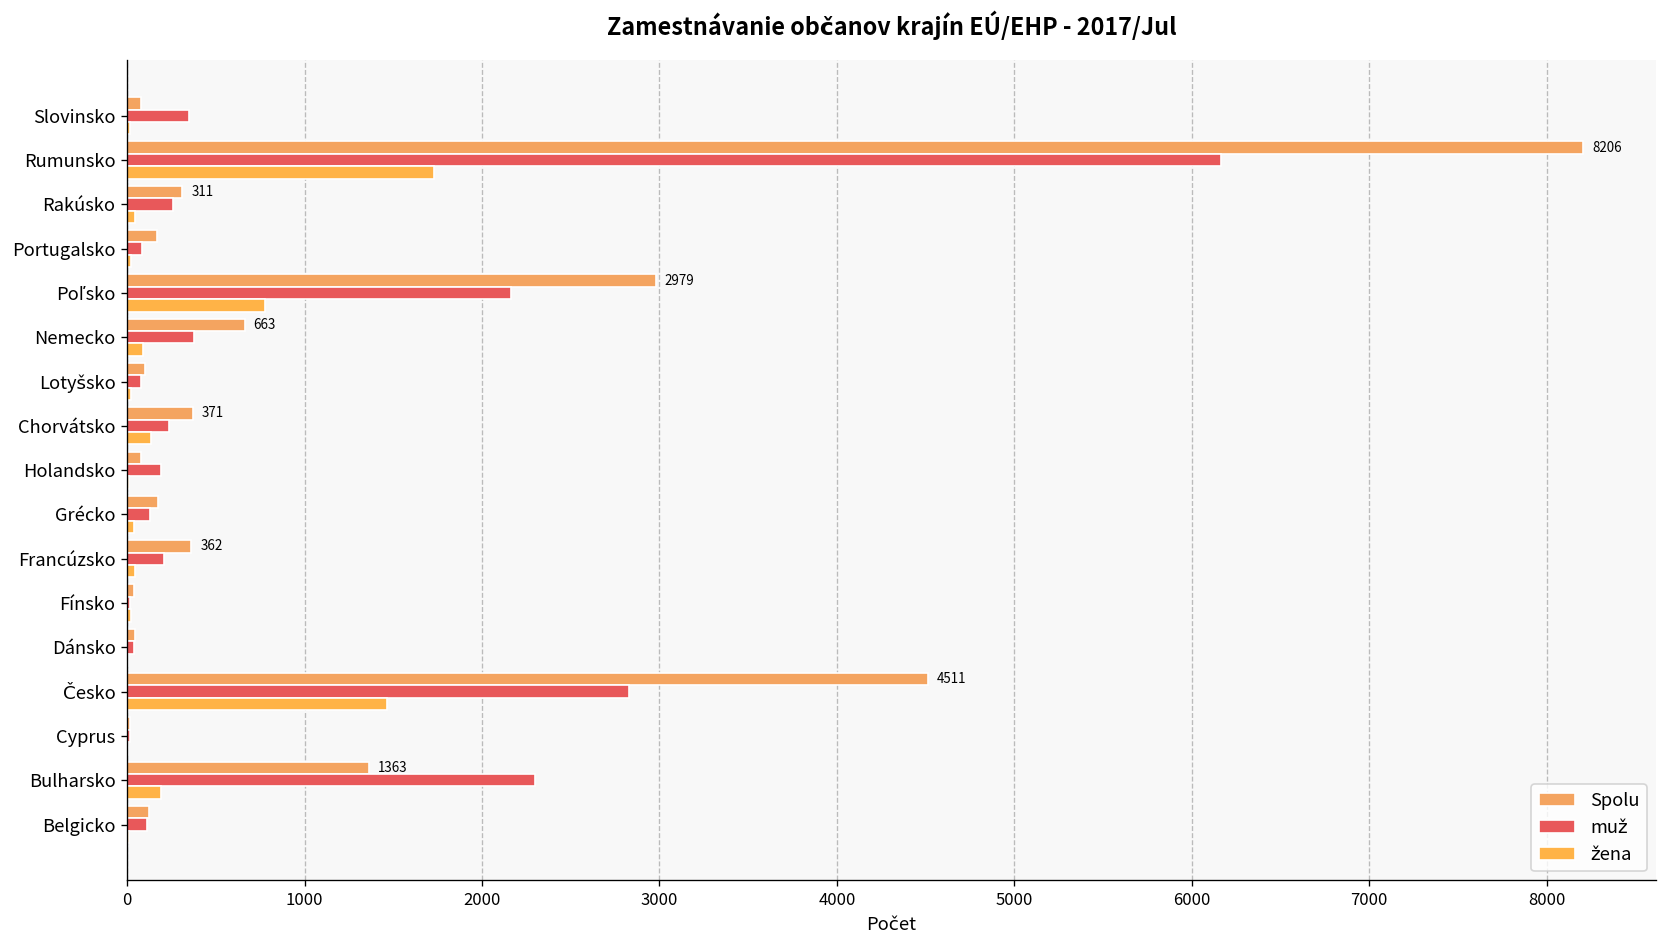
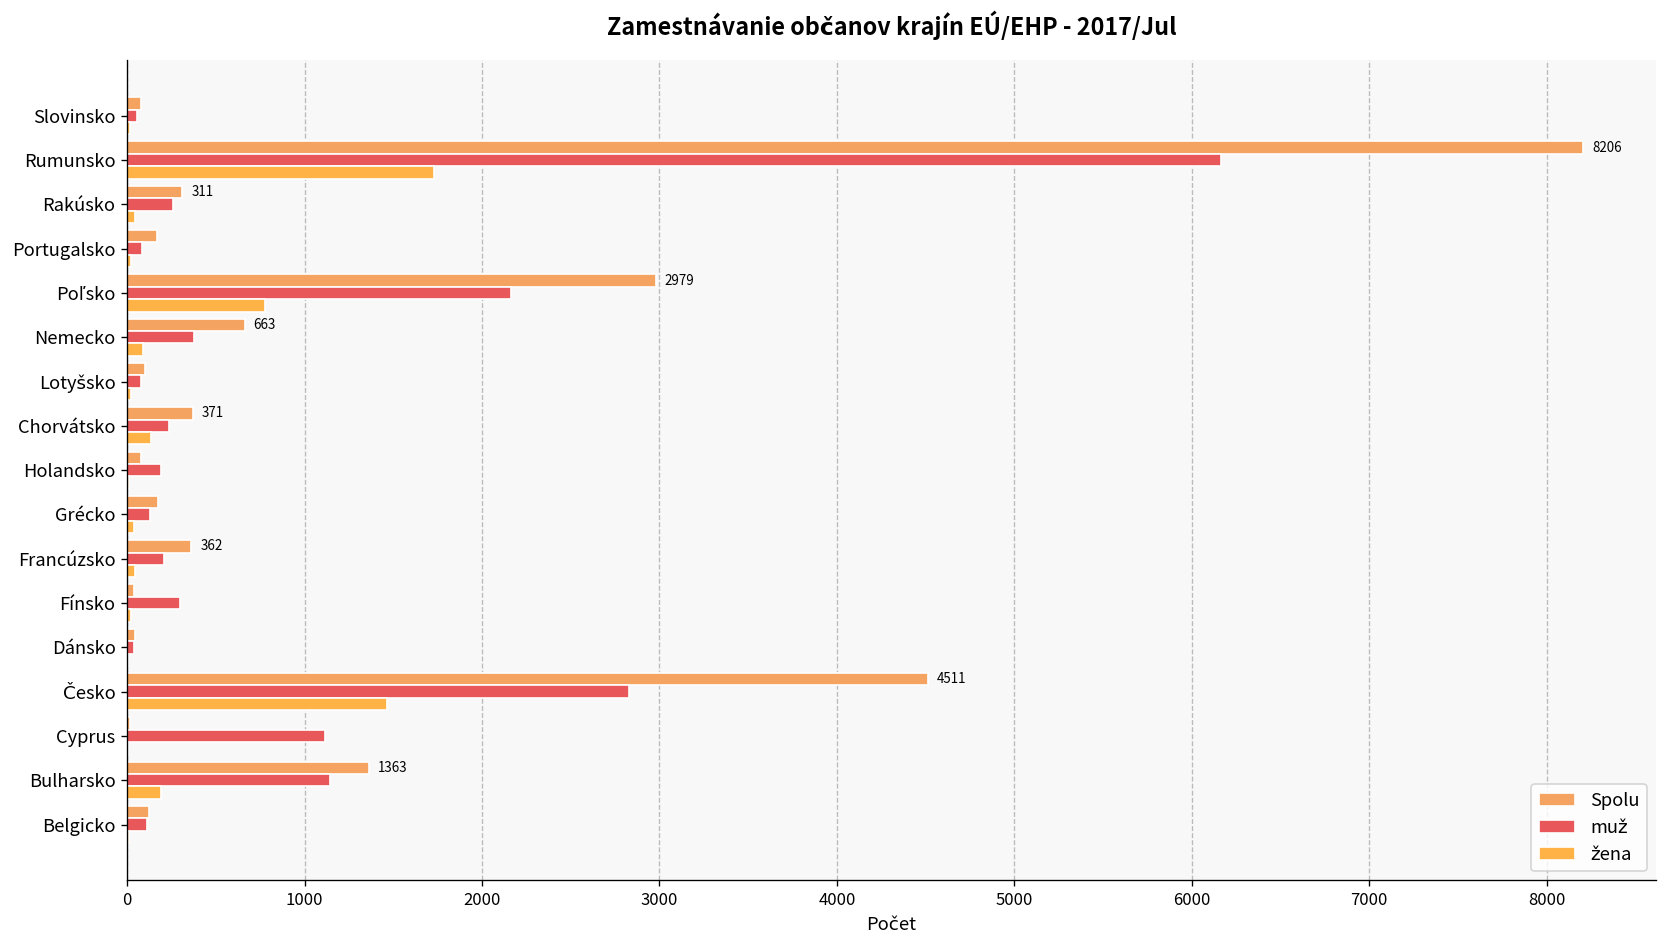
  {
    "muž": {
-     "Slovinsko": 350,
+     "Slovinsko": 50,
      "Rumunsko": 6170,
      "Rakúsko": 260,
      "Portugalsko": 80,
      "Poľsko": 2170,
      "Nemecko": 380,
      "Lotyšsko": 80,
      "Chorvátsko": 240,
      "Holandsko": 190,
      "Grécko": 130,
      "Francúzsko": 210,
-     "Fínsko": 20,
+     "Fínsko": 300,
      "Dánsko": 40,
      "Česko": 2830,
-     "Cyprus": 10,
-     "Bulharsko": 2300,
+     "Cyprus": 1110,
+     "Bulharsko": 1150,
      "Belgicko": 110
    }
  }
